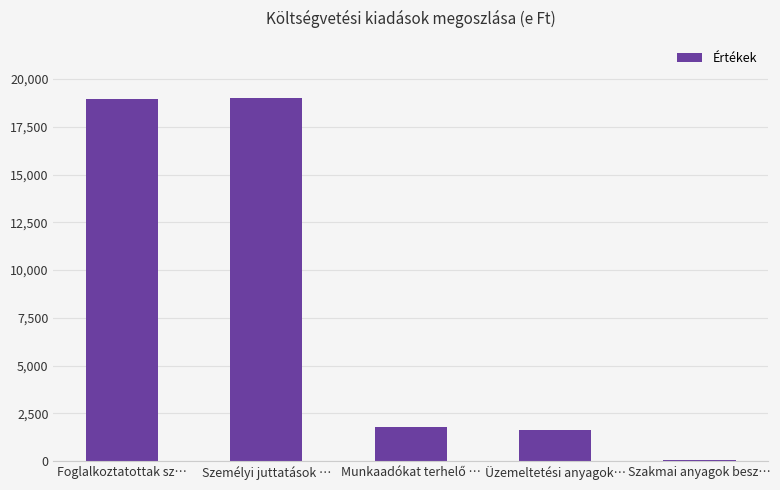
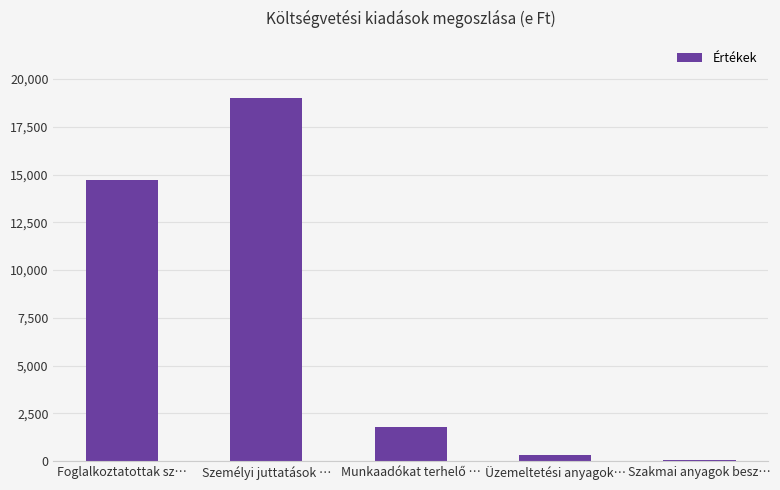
  {
-   "Foglalkoztatottak sz…": "18,900",
+   "Foglalkoztatottak sz…": "14,700",
    "Személyi juttatások …": "19,000",
    "Munkaadókat terhelő …": "1,800",
-   "Üzemeltetési anyagok…": "1,600"
+   "Üzemeltetési anyagok…": "300"
  }
